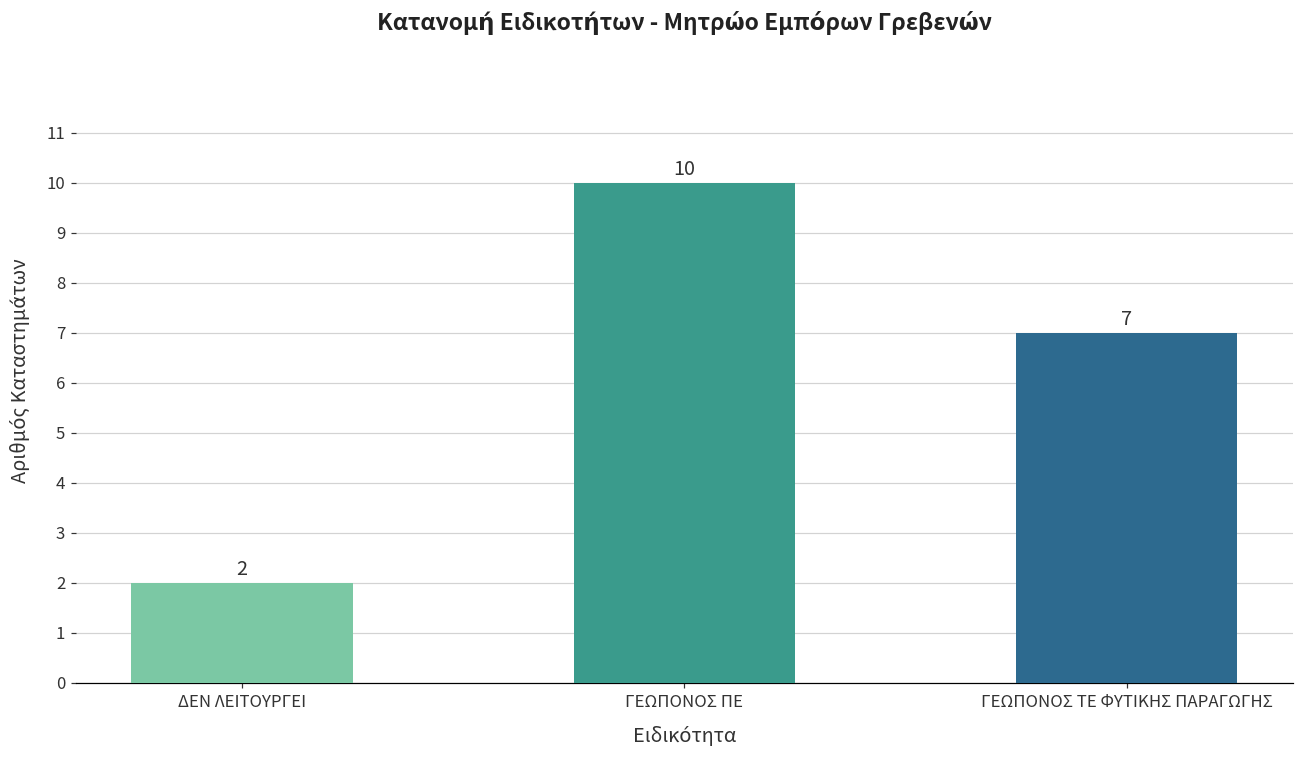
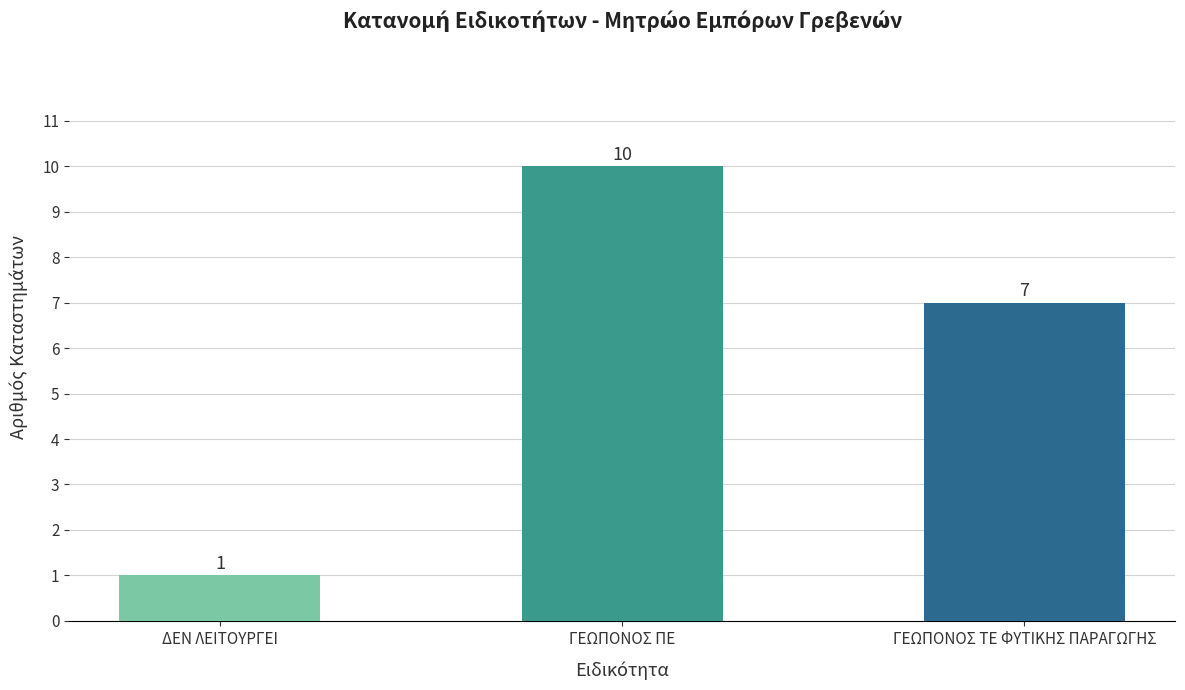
  {
-   "ΔΕΝ ΛΕΙΤΟΥΡΓΕΙ": 2,
+   "ΔΕΝ ΛΕΙΤΟΥΡΓΕΙ": 1,
    "ΓΕΩΠΟΝΟΣ ΠΕ": 10,
    "ΓΕΩΠΟΝΟΣ ΤΕ ΦΥΤΙΚΗΣ ΠΑΡΑΓΩΓΗΣ": 7
  }
